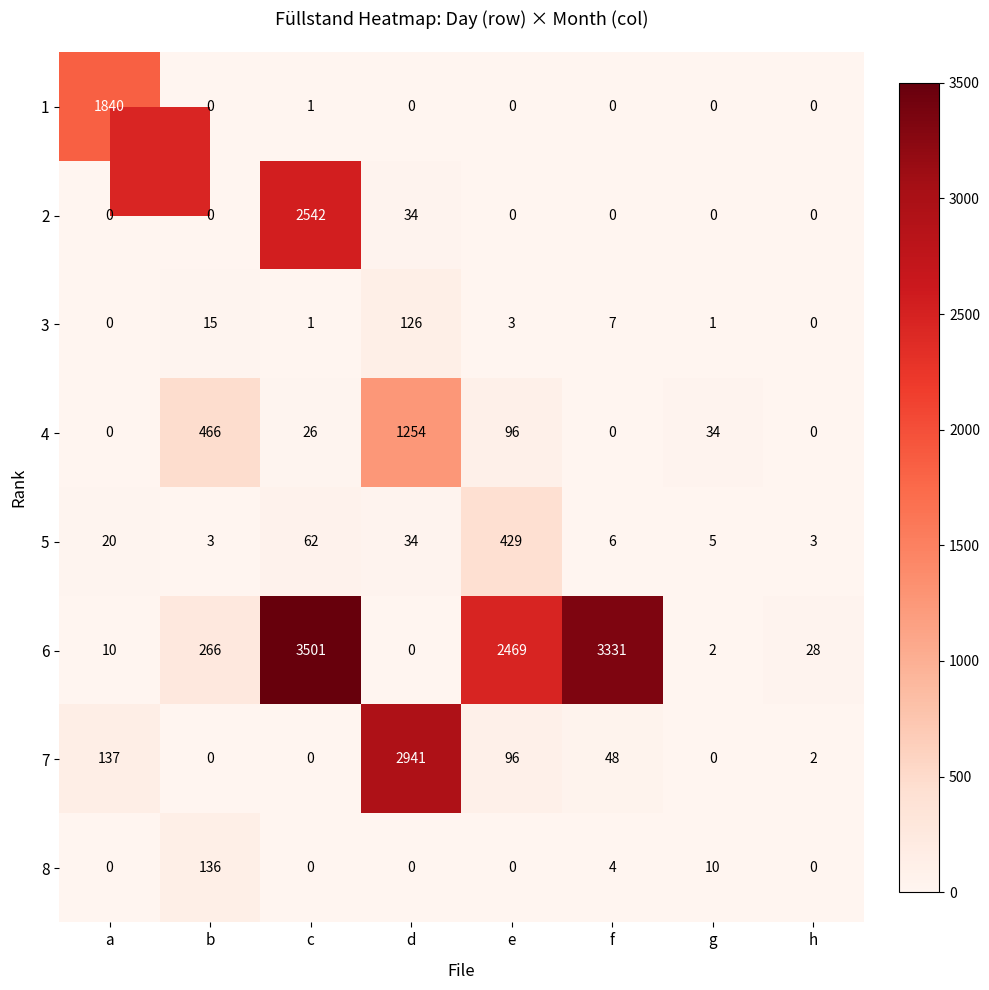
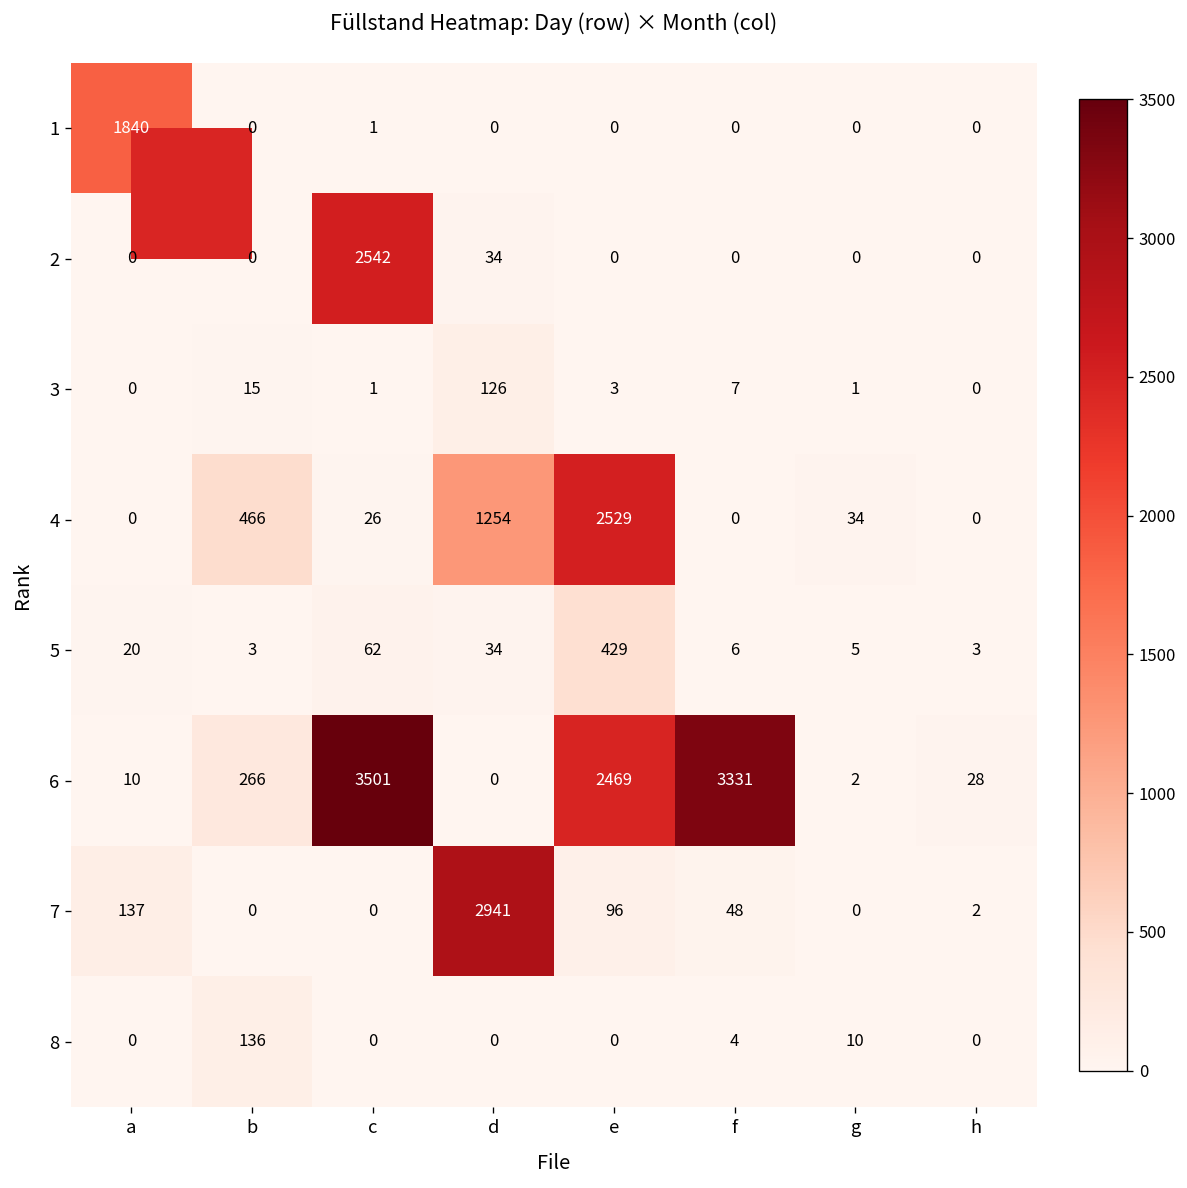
  {
    "1": {
      "c": 1,
      "d": 0,
      "e": 0,
      "f": 0,
      "g": 0,
      "h": 0
    },
    "2": {
      "c": 2542,
      "d": 34,
      "e": 0,
      "f": 0,
      "g": 0,
      "h": 0
    },
    "3": {
      "a": 0,
      "b": 15,
      "c": 1,
      "d": 126,
      "e": 3,
      "f": 7,
      "g": 1,
      "h": 0
    },
    "4": {
      "a": 0,
      "b": 466,
      "c": 26,
      "d": 1254,
-     "e": 96,
+     "e": 2529,
      "f": 0,
      "g": 34,
      "h": 0
    },
    "5": {
      "a": 20,
      "b": 3,
      "c": 62,
      "d": 34,
      "e": 429,
      "f": 6,
      "g": 5,
      "h": 3
    },
    "6": {
      "a": 10,
      "b": 266,
      "c": 3501,
      "d": 0,
      "e": 2469,
      "f": 3331,
      "g": 2,
      "h": 28
    },
    "7": {
      "a": 137,
      "b": 0,
      "c": 0,
      "d": 2941,
      "e": 96,
      "f": 48,
      "g": 0,
      "h": 2
    },
    "8": {
      "a": 0,
      "b": 136,
      "c": 0,
      "d": 0,
      "e": 0,
      "f": 4,
      "g": 10,
      "h": 0
    }
  }
